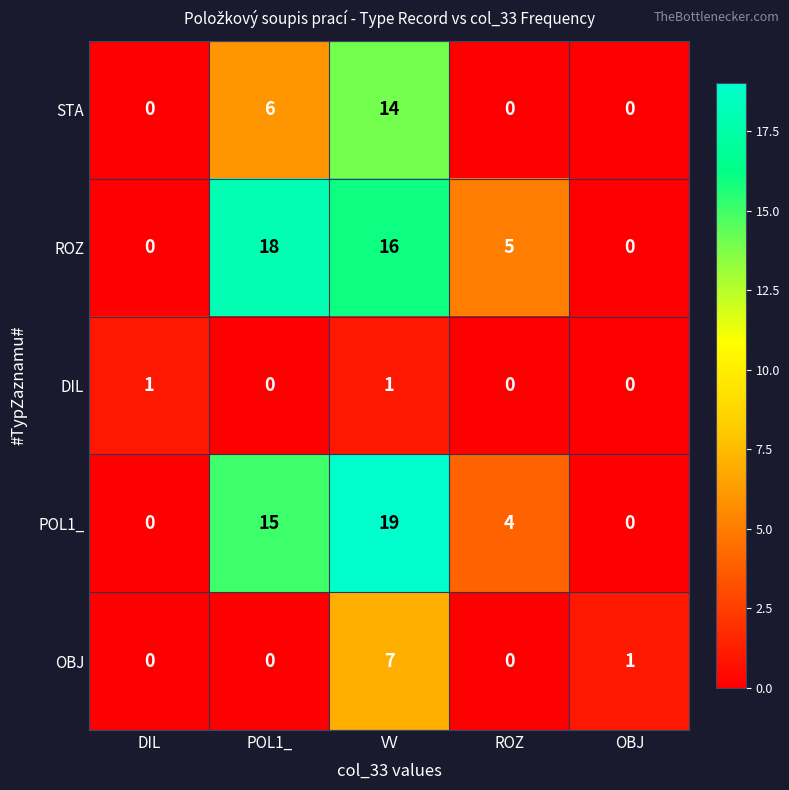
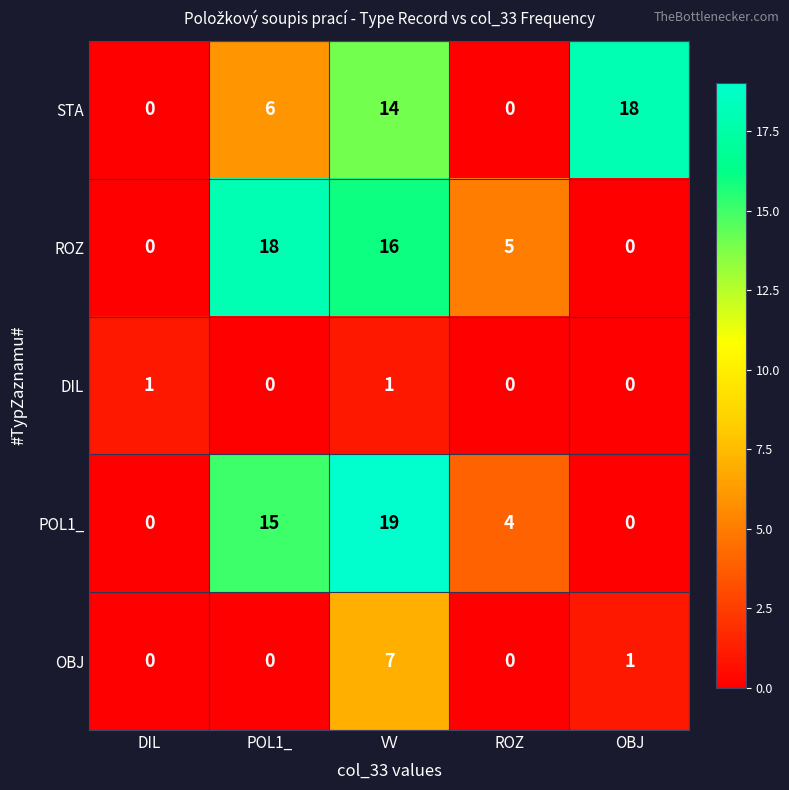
  {
    "STA": {
      "DIL": 0,
      "POL1_": 6,
      "VV": 14,
      "ROZ": 0,
-     "OBJ": 0
+     "OBJ": 18
    },
    "ROZ": {
      "DIL": 0,
      "POL1_": 18,
      "VV": 16,
      "ROZ": 5,
      "OBJ": 0
    },
    "DIL": {
      "DIL": 1,
      "POL1_": 0,
      "VV": 1,
      "ROZ": 0,
      "OBJ": 0
    },
    "POL1_": {
      "DIL": 0,
      "POL1_": 15,
      "VV": 19,
      "ROZ": 4,
      "OBJ": 0
    },
    "OBJ": {
      "DIL": 0,
      "POL1_": 0,
      "VV": 7,
      "ROZ": 0,
      "OBJ": 1
    }
  }
